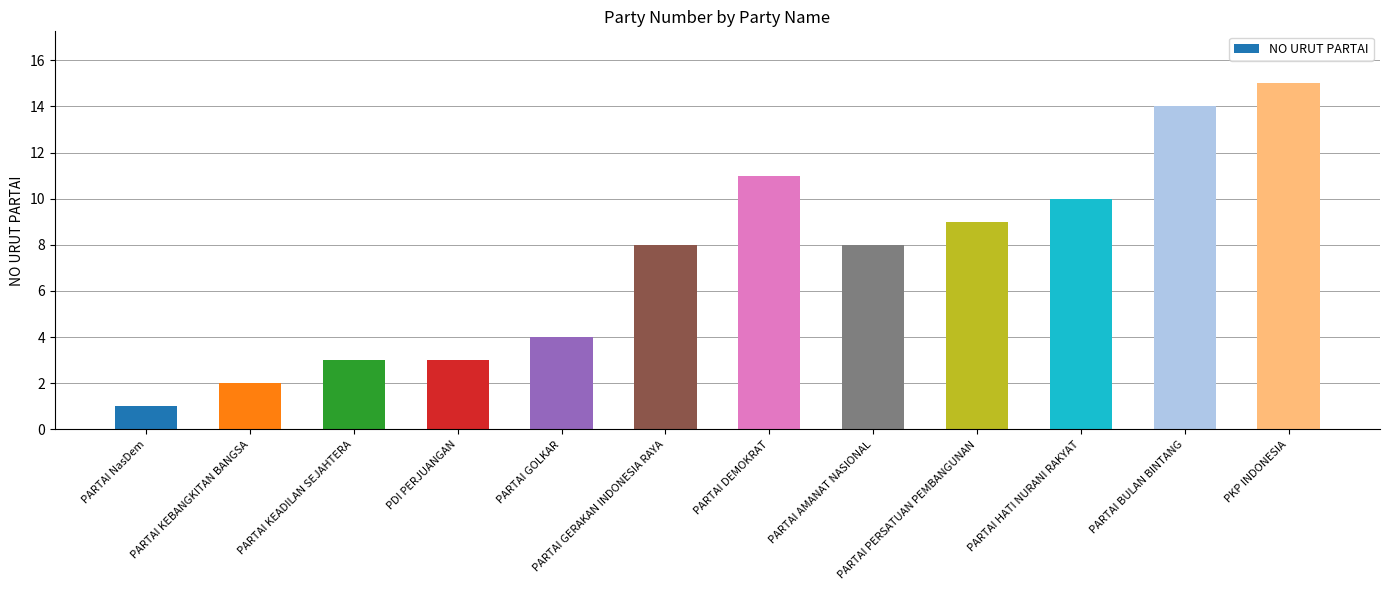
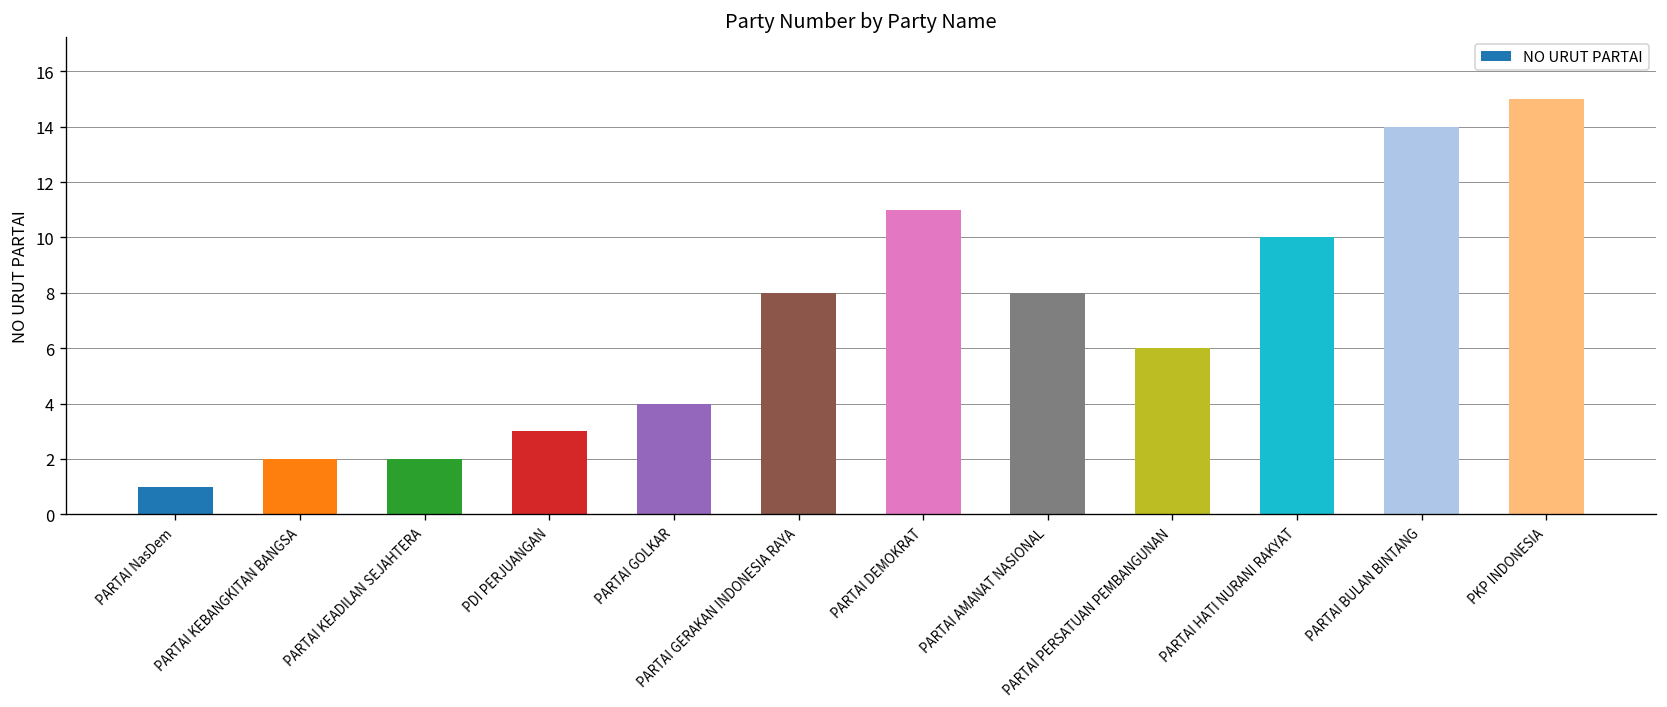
  {
    "PARTAI NasDem": 1,
    "PARTAI KEBANGKITAN BANGSA": 2,
-   "PARTAI KEADILAN SEJAHTERA": 3,
+   "PARTAI KEADILAN SEJAHTERA": 2,
    "PDI PERJUANGAN": 3,
    "PARTAI GOLKAR": 4,
    "PARTAI GERAKAN INDONESIA RAYA": 8,
    "PARTAI DEMOKRAT": 11,
    "PARTAI AMANAT NASIONAL": 8,
-   "PARTAI PERSATUAN PEMBANGUNAN": 9,
+   "PARTAI PERSATUAN PEMBANGUNAN": 6,
    "PARTAI HATI NURANI RAKYAT": 10,
    "PARTAI BULAN BINTANG": 14,
    "PKP INDONESIA": 15
  }
